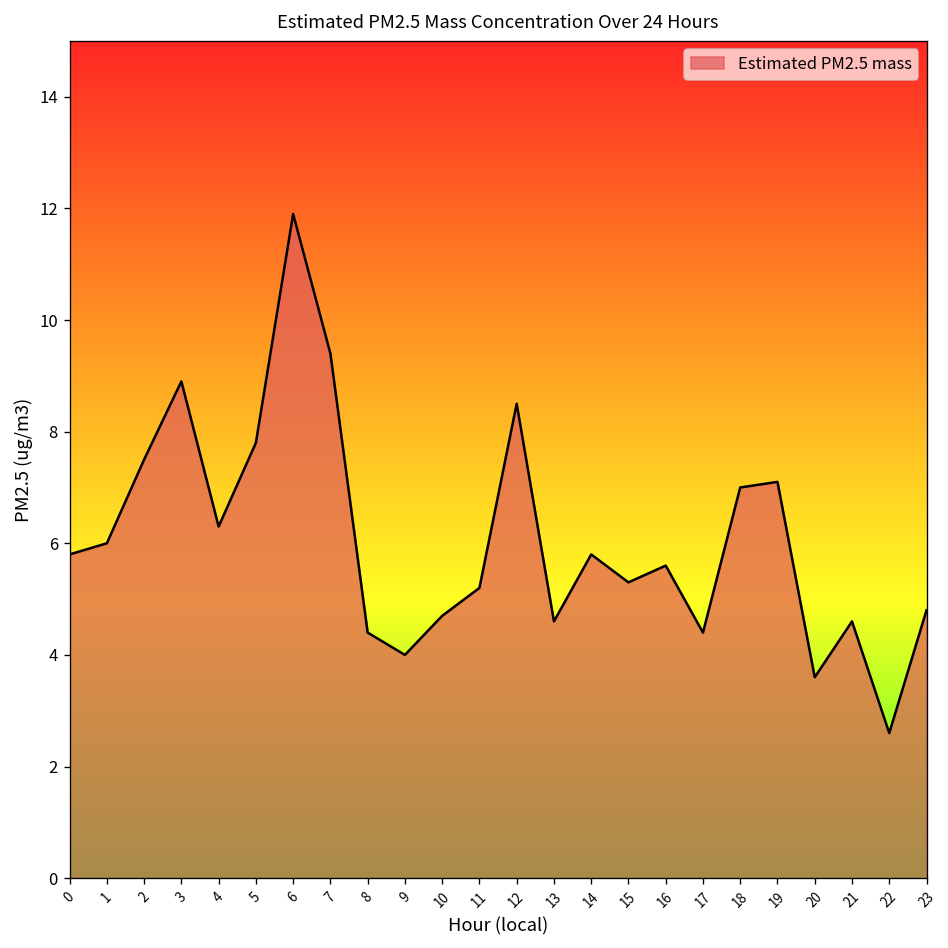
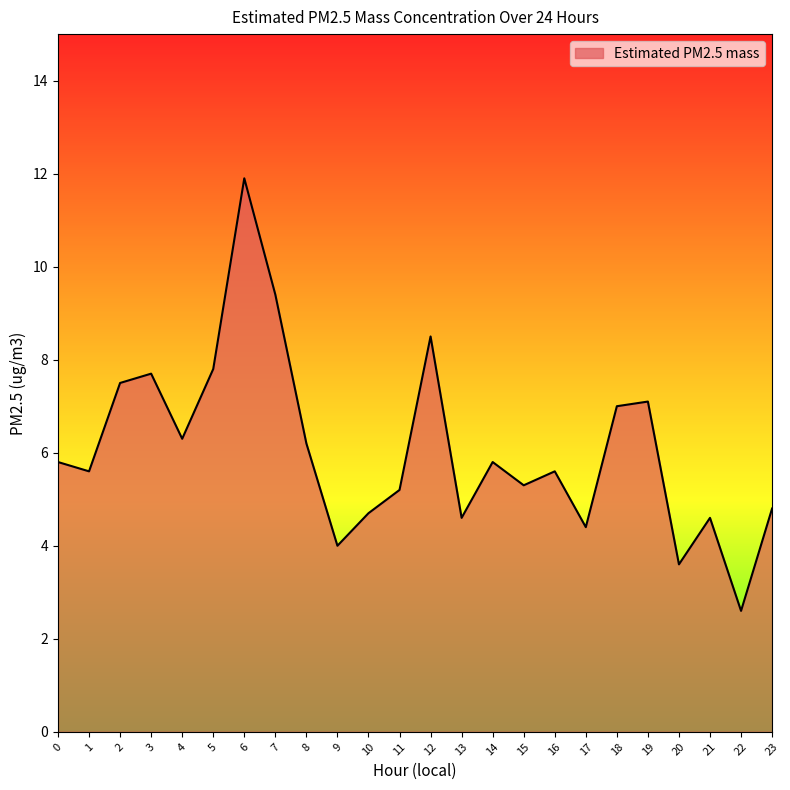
  {
    "0": 5.8,
-   "1": 6.0,
+   "1": 5.6,
    "2": 7.5,
-   "3": 8.9,
+   "3": 7.7,
    "4": 6.3,
    "5": 7.8,
    "6": 11.9,
    "7": 9.4,
-   "8": 4.4,
+   "8": 6.2,
    "9": 4.0,
    "10": 4.7,
    "11": 5.2,
    "12": 8.5,
    "13": 4.6,
    "14": 5.8,
    "15": 5.3,
    "16": 5.6,
    "17": 4.4,
    "18": 7.0,
    "19": 7.1,
    "20": 3.6,
    "21": 4.6,
    "22": 2.6,
    "23": 4.8
  }
